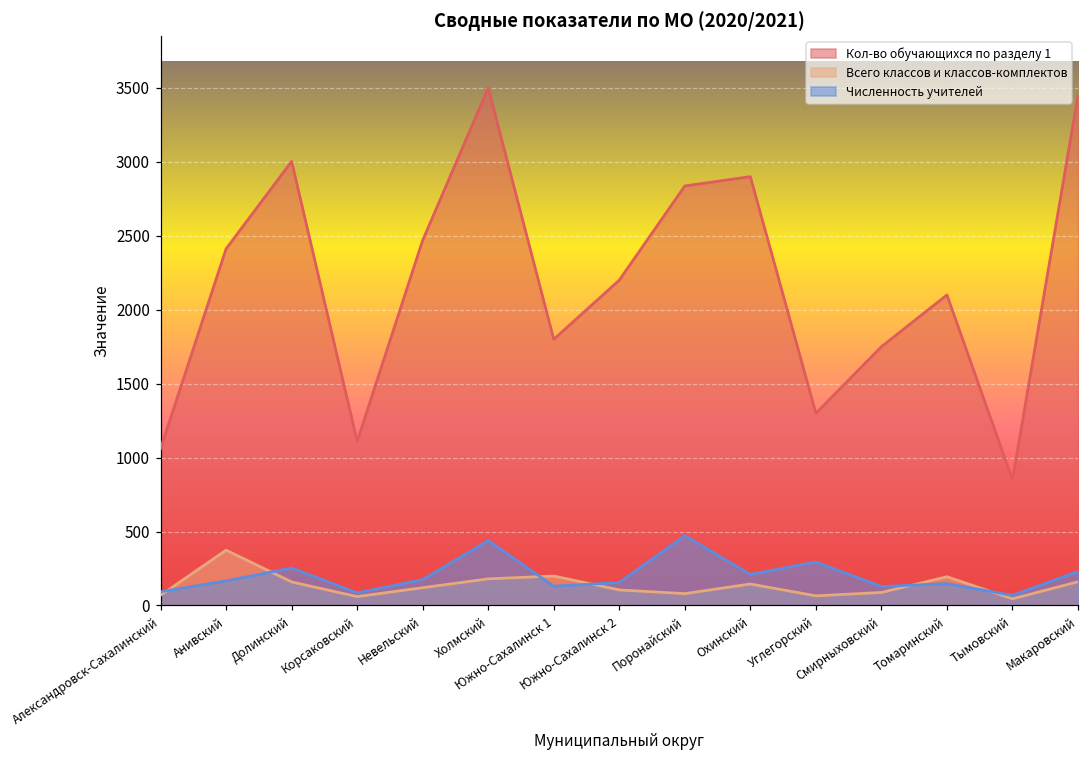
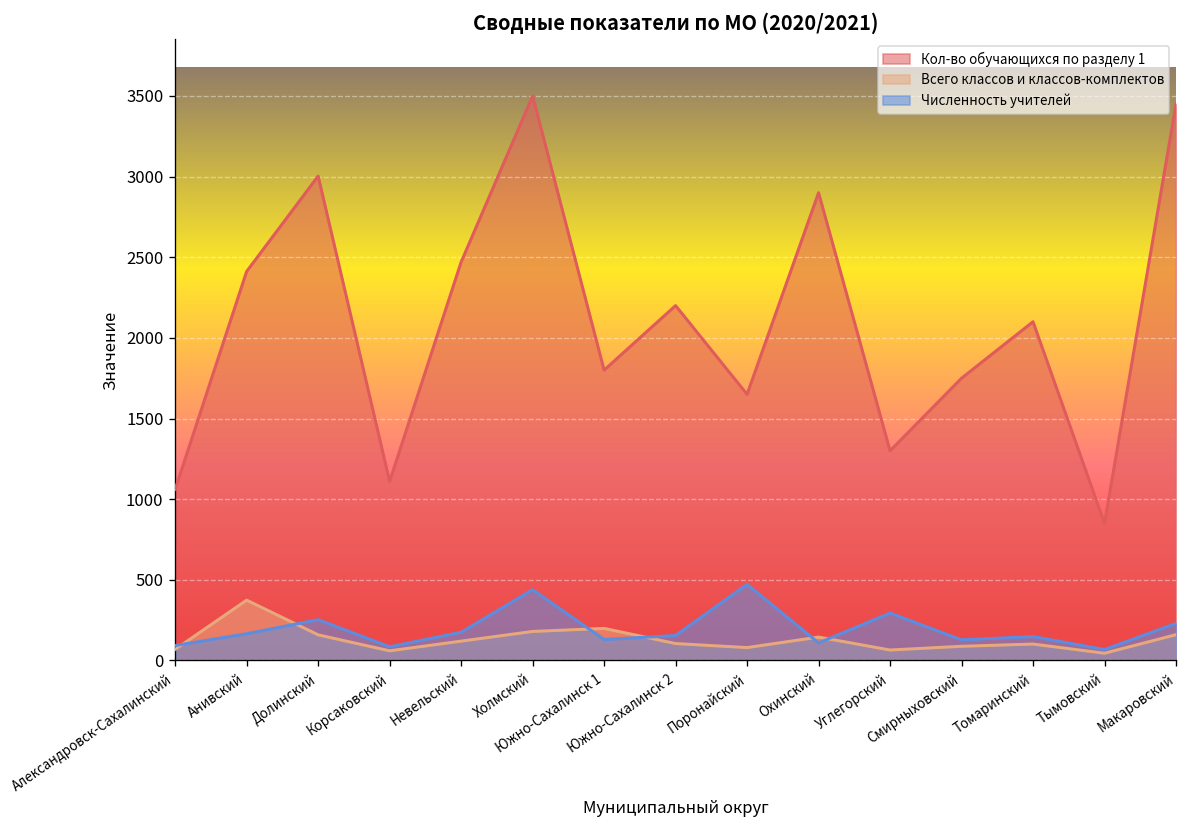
  {
    "Кол-во обучающихся по разделу 1": {
      "Александровск-Сахалинский": 1060,
      "Анивский": 2410,
      "Долинский": 3000,
      "Корсаковский": 1110,
      "Невельский": 2470,
      "Холмский": 3500,
      "Южно-Сахалинск 1": 1800,
      "Южно-Сахалинск 2": 2200,
-     "Поронайский": 2840,
+     "Поронайский": 1650,
      "Охинский": 2900,
      "Углегорский": 1300,
      "Смирныховский": 1750,
      "Томаринский": 2100,
      "Тымовский": 850,
      "Макаровский": 3450
    },
    "Всего классов и классов-комплектов": {
      "Александровск-Сахалинский": 70,
      "Анивский": 370,
      "Долинский": 160,
      "Корсаковский": 60,
      "Невельский": 120,
      "Холмский": 180,
      "Южно-Сахалинск 1": 200,
      "Южно-Сахалинск 2": 110,
      "Поронайский": 80,
      "Охинский": 150,
      "Углегорский": 70,
      "Смирныховский": 90,
-     "Томаринский": 190,
+     "Томаринский": 100,
      "Тымовский": 50,
      "Макаровский": 160
    },
    "Численность учителей": {
      "Александровск-Сахалинский": 90,
      "Анивский": 170,
      "Долинский": 250,
      "Корсаковский": 90,
      "Невельский": 180,
      "Холмский": 440,
      "Южно-Сахалинск 1": 130,
      "Южно-Сахалинск 2": 160,
      "Поронайский": 470,
-     "Охинский": 210,
+     "Охинский": 110,
      "Углегорский": 290,
      "Смирныховский": 130,
      "Томаринский": 150,
      "Тымовский": 70,
      "Макаровский": 230
    }
  }
